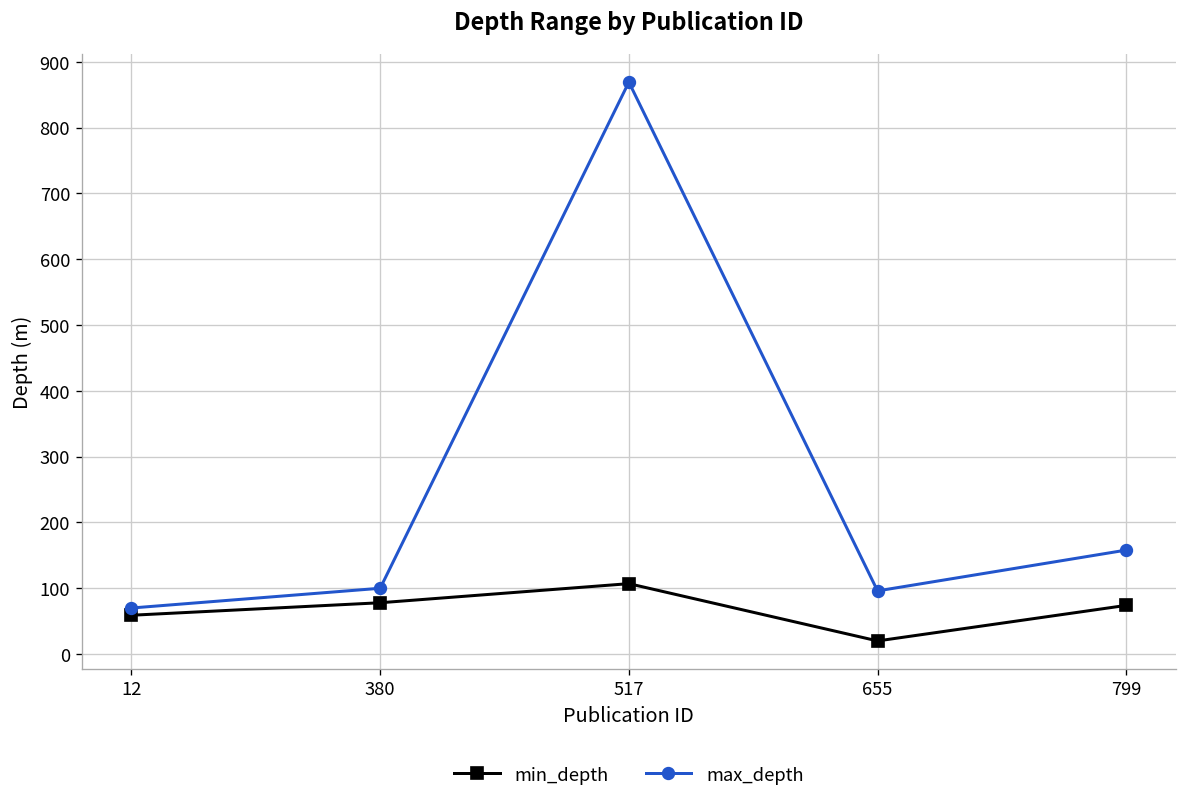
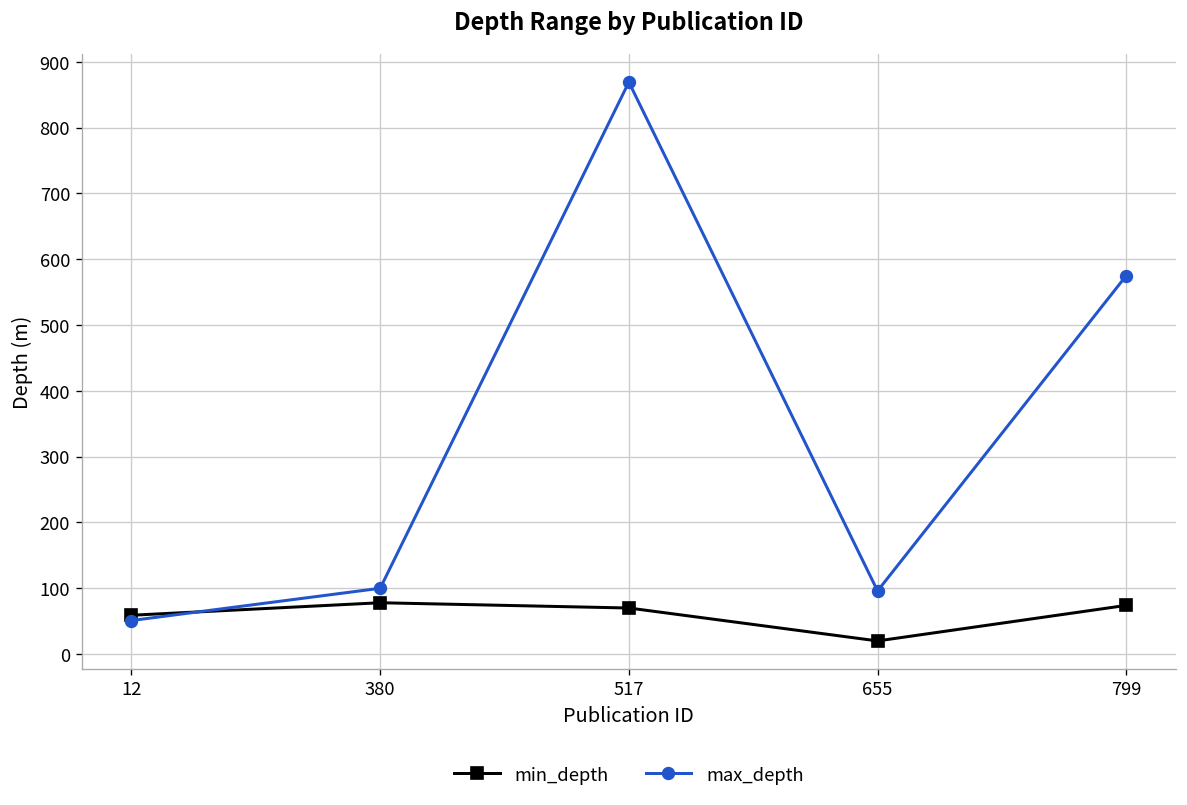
  {
    "min_depth": {
      "12": 60,
      "380": 80,
-     "517": 110,
+     "517": 70,
      "655": 20,
      "799": 70
    },
    "max_depth": {
-     "12": 70,
+     "12": 50,
      "380": 100,
      "517": 870,
      "655": 100,
-     "799": 160
+     "799": 580
    }
  }
